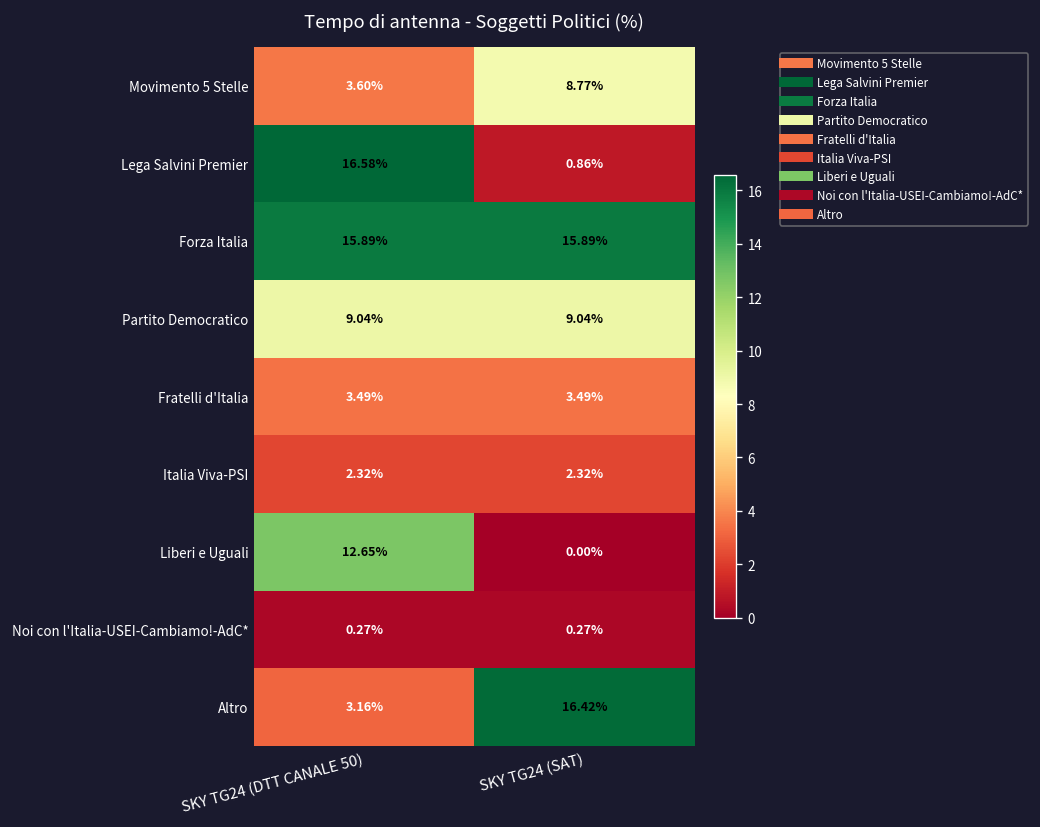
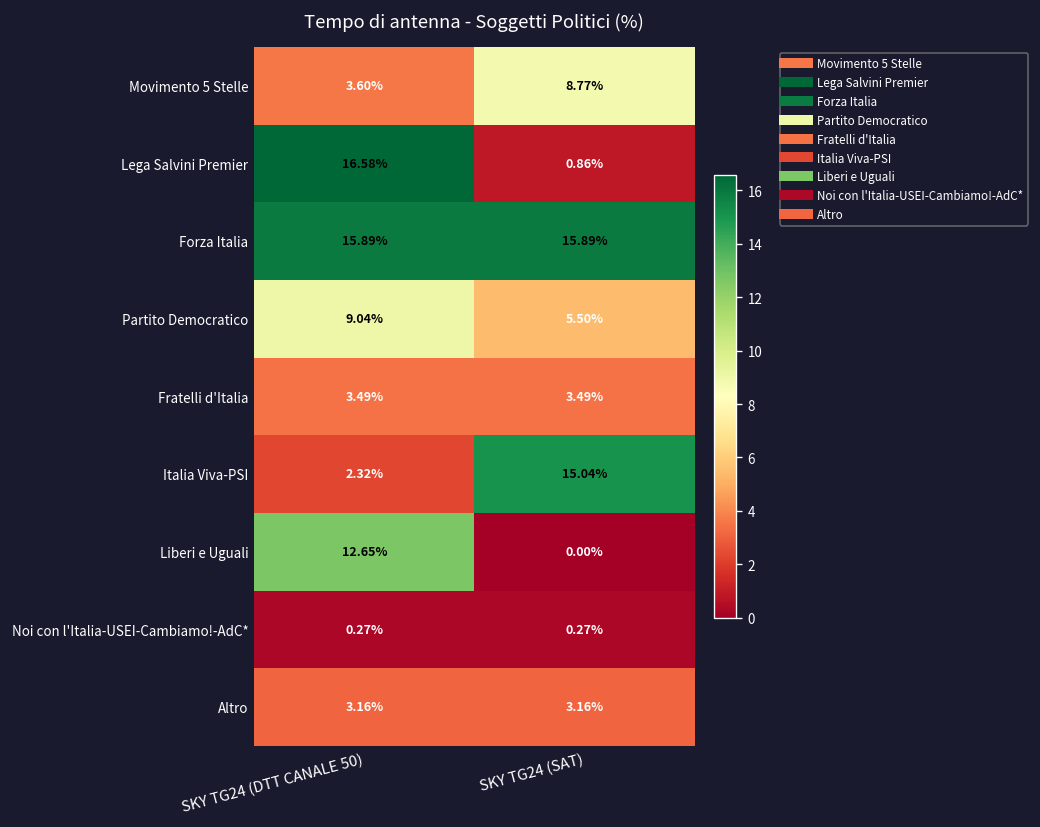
  {
    "Movimento 5 Stelle": {
      "SKY TG24 (DTT CANALE 50)": "3.60%",
      "SKY TG24 (SAT)": "8.77%"
    },
    "Lega Salvini Premier": {
      "SKY TG24 (DTT CANALE 50)": "16.58%",
      "SKY TG24 (SAT)": "0.86%"
    },
    "Forza Italia": {
      "SKY TG24 (DTT CANALE 50)": "15.89%",
      "SKY TG24 (SAT)": "15.89%"
    },
    "Partito Democratico": {
      "SKY TG24 (DTT CANALE 50)": "9.04%",
-     "SKY TG24 (SAT)": "9.04%"
+     "SKY TG24 (SAT)": "5.50%"
    },
    "Fratelli d'Italia": {
      "SKY TG24 (DTT CANALE 50)": "3.49%",
      "SKY TG24 (SAT)": "3.49%"
    },
    "Italia Viva-PSI": {
      "SKY TG24 (DTT CANALE 50)": "2.32%",
-     "SKY TG24 (SAT)": "2.32%"
+     "SKY TG24 (SAT)": "15.04%"
    },
    "Liberi e Uguali": {
      "SKY TG24 (DTT CANALE 50)": "12.65%",
      "SKY TG24 (SAT)": "0.00%"
    },
    "Noi con l'Italia-USEI-Cambiamo!-AdC*": {
      "SKY TG24 (DTT CANALE 50)": "0.27%",
      "SKY TG24 (SAT)": "0.27%"
    },
    "Altro": {
      "SKY TG24 (DTT CANALE 50)": "3.16%",
-     "SKY TG24 (SAT)": "16.42%"
+     "SKY TG24 (SAT)": "3.16%"
    }
  }
